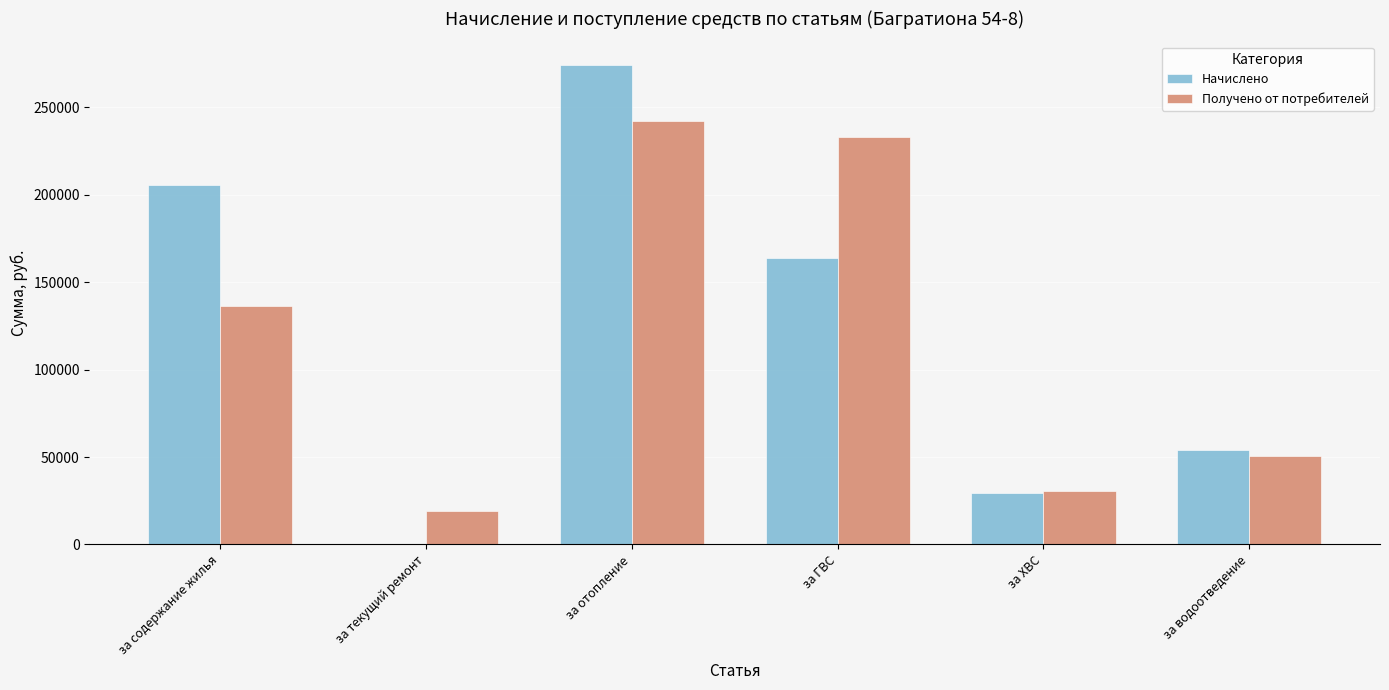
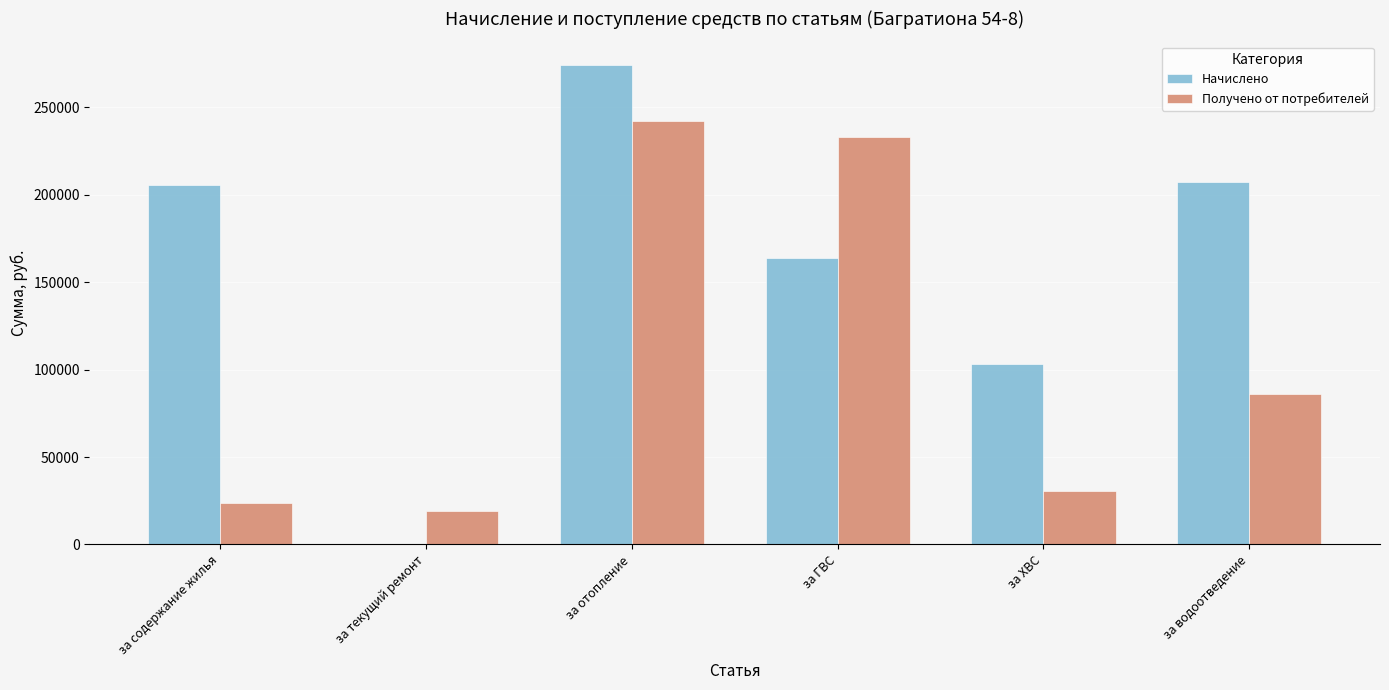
  {
    "Начислено": {
      "за содержание жилья": 205000,
      "за текущий ремонт": 0,
      "за отопление": 274000,
      "за ГВС": 164000,
-     "за ХВС": 29000,
-     "за водоотведение": 54000
+     "за ХВС": 103000,
+     "за водоотведение": 207000
    },
    "Получено от потребителей": {
-     "за содержание жилья": 137000,
+     "за содержание жилья": 24000,
      "за текущий ремонт": 19000,
      "за отопление": 242000,
      "за ГВС": 233000,
      "за ХВС": 31000,
-     "за водоотведение": 51000
+     "за водоотведение": 86000
    }
  }
